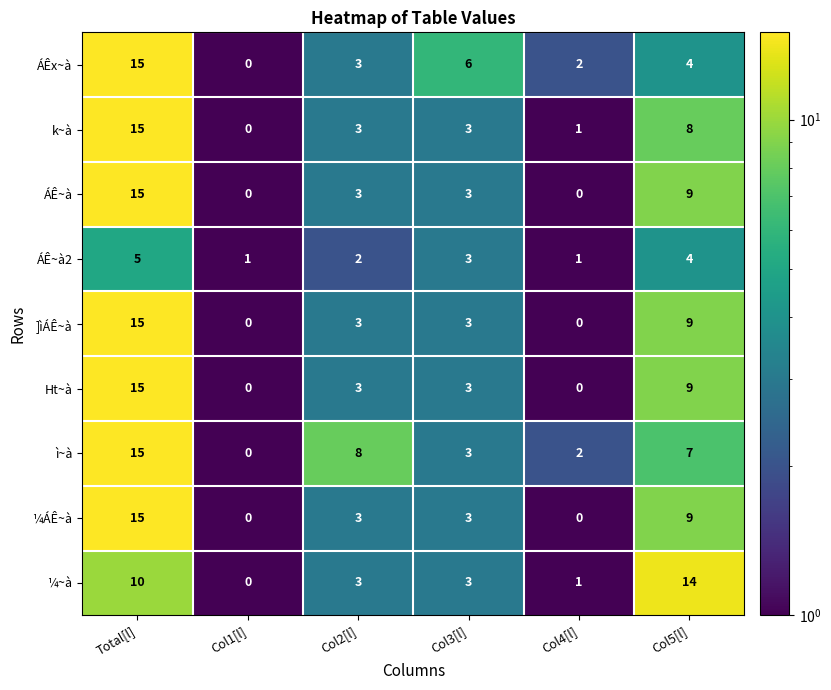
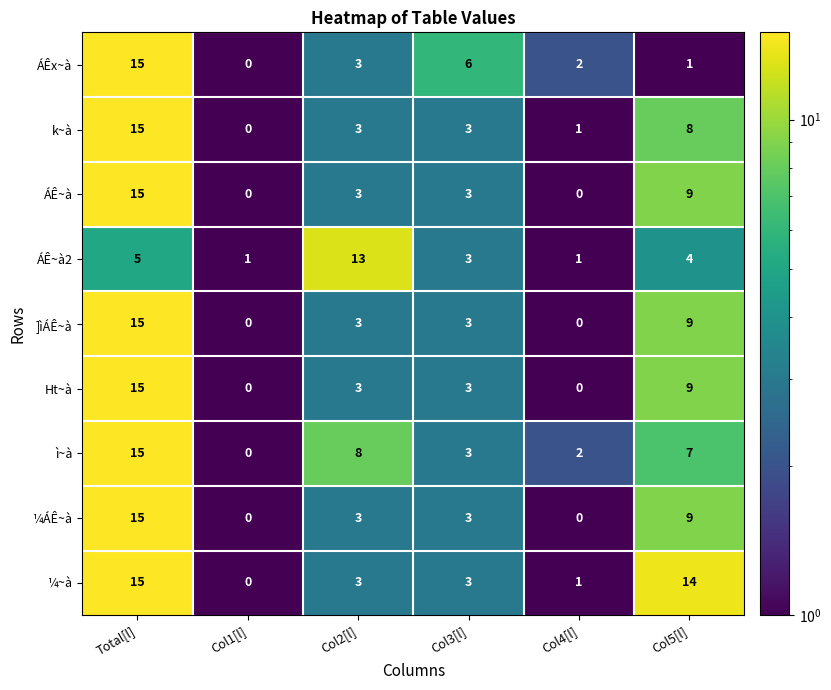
  {
    "ÁÊx~à": {
      "Total[l]": 15,
      "Col1[l]": 0,
      "Col2[l]": 3,
      "Col3[l]": 6,
      "Col4[l]": 2,
-     "Col5[l]": 4
+     "Col5[l]": 1
    },
    "k~à": {
      "Total[l]": 15,
      "Col1[l]": 0,
      "Col2[l]": 3,
      "Col3[l]": 3,
      "Col4[l]": 1,
      "Col5[l]": 8
    },
    "ÁÊ~à": {
      "Total[l]": 15,
      "Col1[l]": 0,
      "Col2[l]": 3,
      "Col3[l]": 3,
      "Col4[l]": 0,
      "Col5[l]": 9
    },
    "ÁÊ~à2": {
      "Total[l]": 5,
      "Col1[l]": 1,
-     "Col2[l]": 2,
+     "Col2[l]": 13,
      "Col3[l]": 3,
      "Col4[l]": 1,
      "Col5[l]": 4
    },
    "]ìÁÊ~à": {
      "Total[l]": 15,
      "Col1[l]": 0,
      "Col2[l]": 3,
      "Col3[l]": 3,
      "Col4[l]": 0,
      "Col5[l]": 9
    },
    "Ht~à": {
      "Total[l]": 15,
      "Col1[l]": 0,
      "Col2[l]": 3,
      "Col3[l]": 3,
      "Col4[l]": 0,
      "Col5[l]": 9
    },
    "ì~à": {
      "Total[l]": 15,
      "Col1[l]": 0,
      "Col2[l]": 8,
      "Col3[l]": 3,
      "Col4[l]": 2,
      "Col5[l]": 7
    },
    "¼ÁÊ~à": {
      "Total[l]": 15,
      "Col1[l]": 0,
      "Col2[l]": 3,
      "Col3[l]": 3,
      "Col4[l]": 0,
      "Col5[l]": 9
    },
    "¼~à": {
-     "Total[l]": 10,
+     "Total[l]": 15,
      "Col1[l]": 0,
      "Col2[l]": 3,
      "Col3[l]": 3,
      "Col4[l]": 1,
      "Col5[l]": 14
    }
  }
